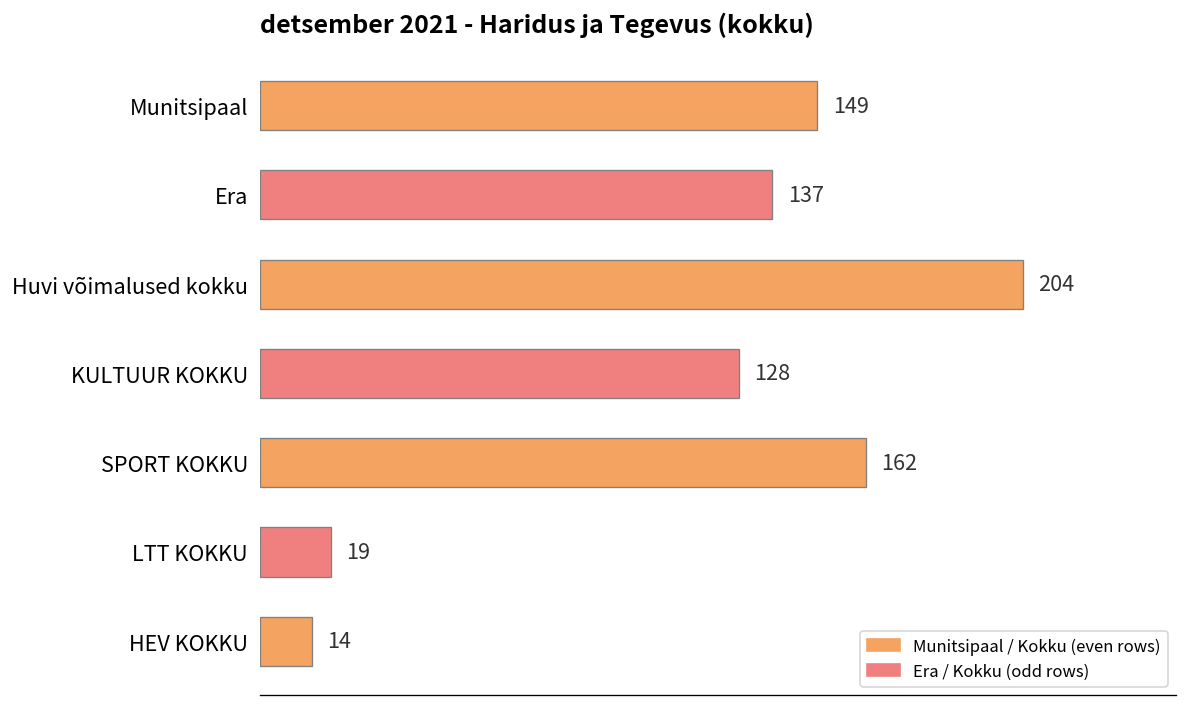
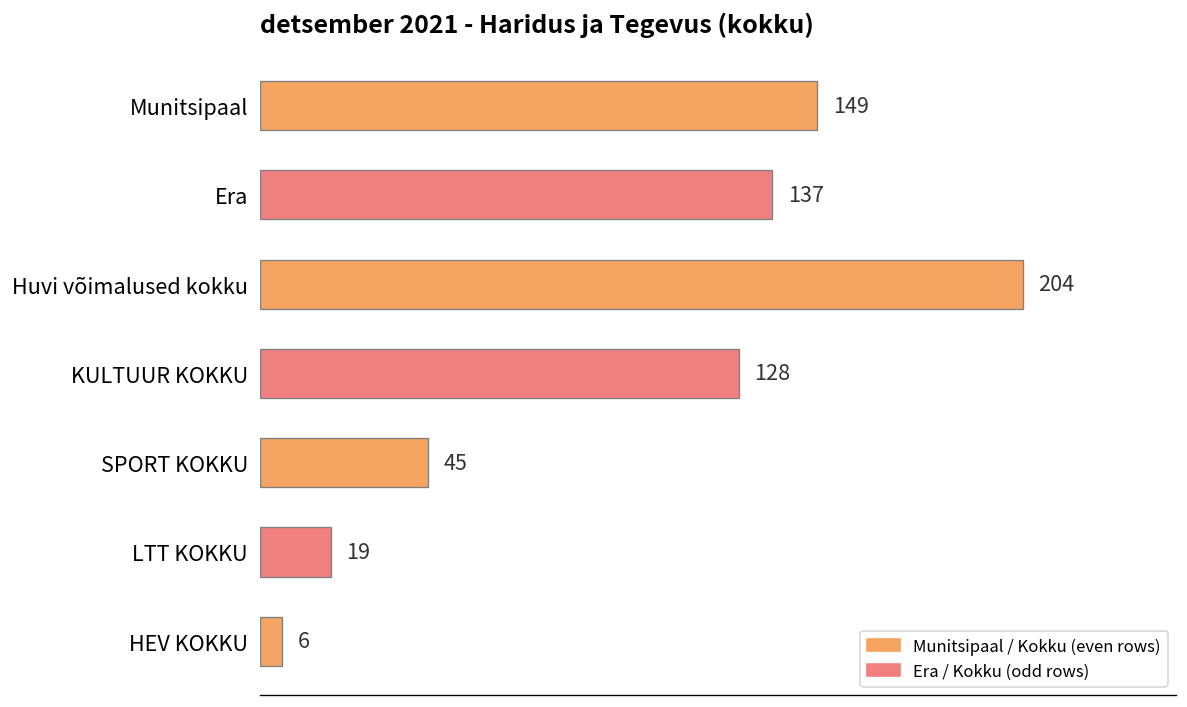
  {
    "Munitsipaal": 149,
    "Era": 137,
    "Huvi võimalused kokku": 204,
    "KULTUUR KOKKU": 128,
-   "SPORT KOKKU": 162,
+   "SPORT KOKKU": 45,
    "LTT KOKKU": 19,
-   "HEV KOKKU": 14
+   "HEV KOKKU": 6
  }
